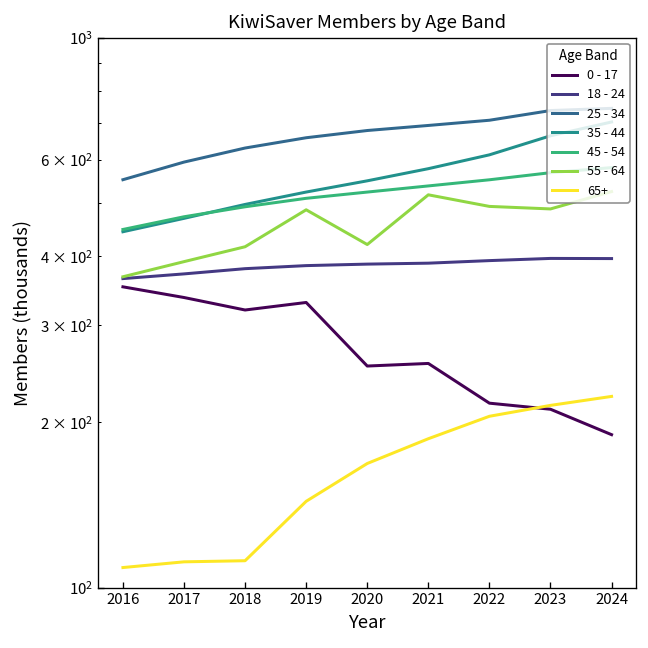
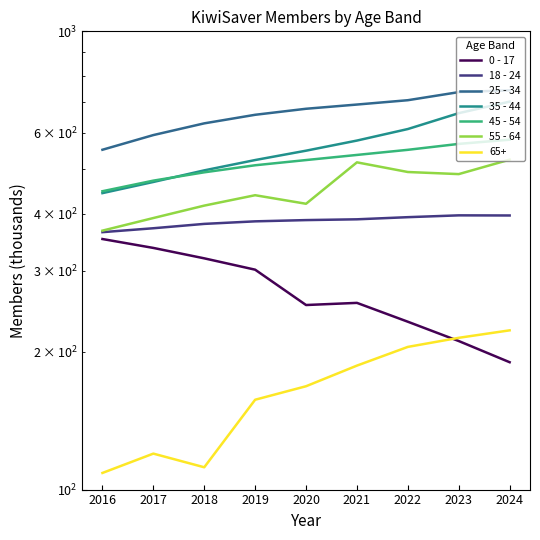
  {
    "0 - 17": {
      "2016": 350,
      "2017": 340,
      "2018": 320,
-     "2019": 330,
+     "2019": 300,
      "2020": 250,
      "2021": 260,
-     "2022": 220,
+     "2022": 230,
      "2023": 210,
      "2024": 190
    },
    "55 - 64": {
      "2017": 390,
      "2018": 420,
-     "2019": 490,
+     "2019": 440,
      "2020": 420,
      "2021": 520,
      "2022": 490,
      "2023": 490
    },
    "65+": {
      "2016": 109,
-     "2017": 111,
+     "2017": 120,
      "2018": 112,
-     "2019": 143,
+     "2019": 157,
      "2020": 168,
      "2021": 186,
      "2022": 200,
      "2023": 210,
      "2024": 220
    }
  }
